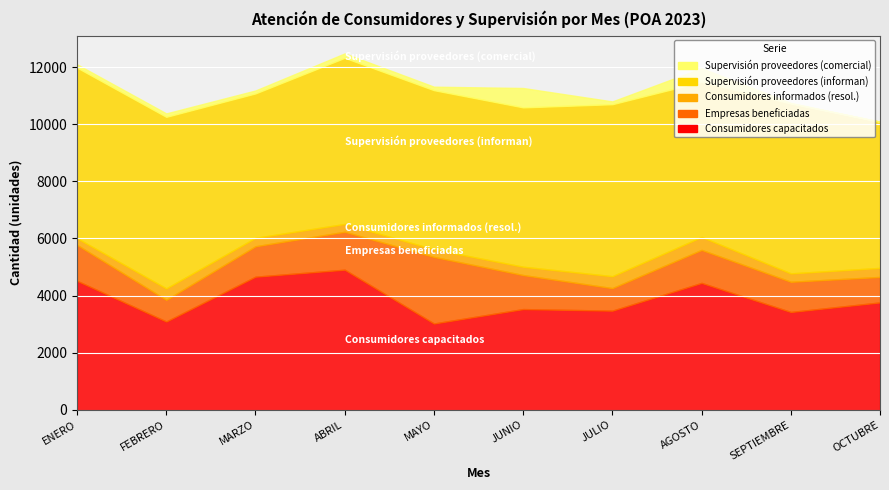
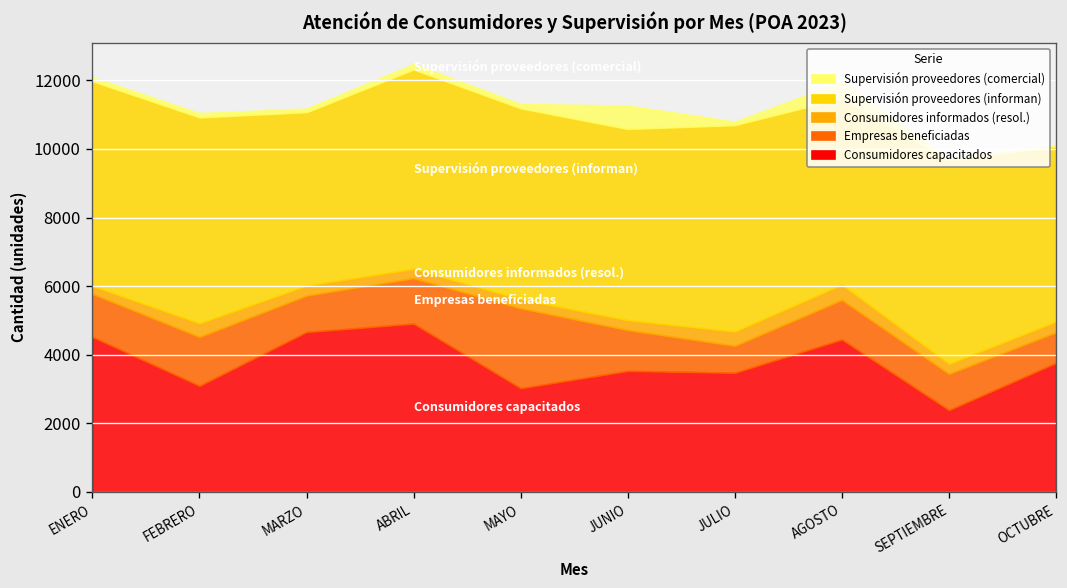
  {
    "Consumidores capacitados": {
      "ENERO": 4500,
      "FEBRERO": 3100,
      "MARZO": 4700,
      "ABRIL": 4900,
      "MAYO": 3000,
      "JUNIO": 3500,
      "JULIO": 3500,
      "AGOSTO": 4400,
-     "SEPTIEMBRE": 3400,
+     "SEPTIEMBRE": 2400,
      "OCTUBRE": 3800
    },
    "Empresas beneficiadas": {
      "ENERO": 1300,
-     "FEBRERO": 800,
+     "FEBRERO": 1400,
      "MARZO": 1100,
      "MAYO": 2300,
      "JUNIO": 1200,
      "JULIO": 800,
      "AGOSTO": 1200,
      "SEPTIEMBRE": 1100,
      "OCTUBRE": 900
    },
    "Supervisión proveedores (comercial)": {
      "ENERO": 100,
      "FEBRERO": 100,
      "MARZO": 100,
      "MAYO": 100,
      "JUNIO": 700,
      "JULIO": 100
    }
  }
